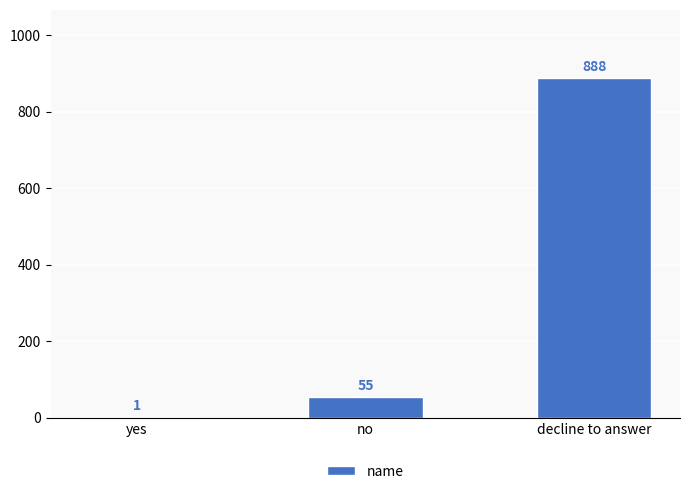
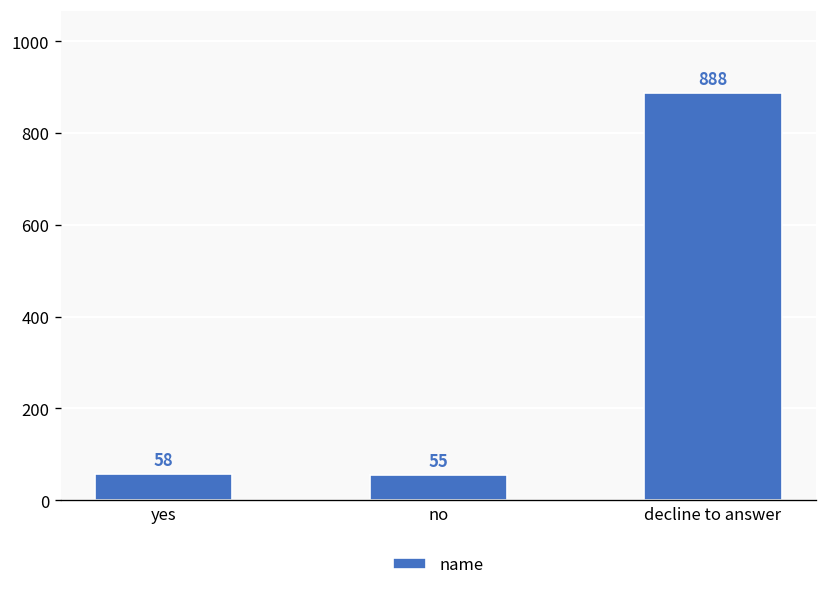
  {
-   "yes": 1,
+   "yes": 58,
    "no": 55,
    "decline to answer": 888
  }
